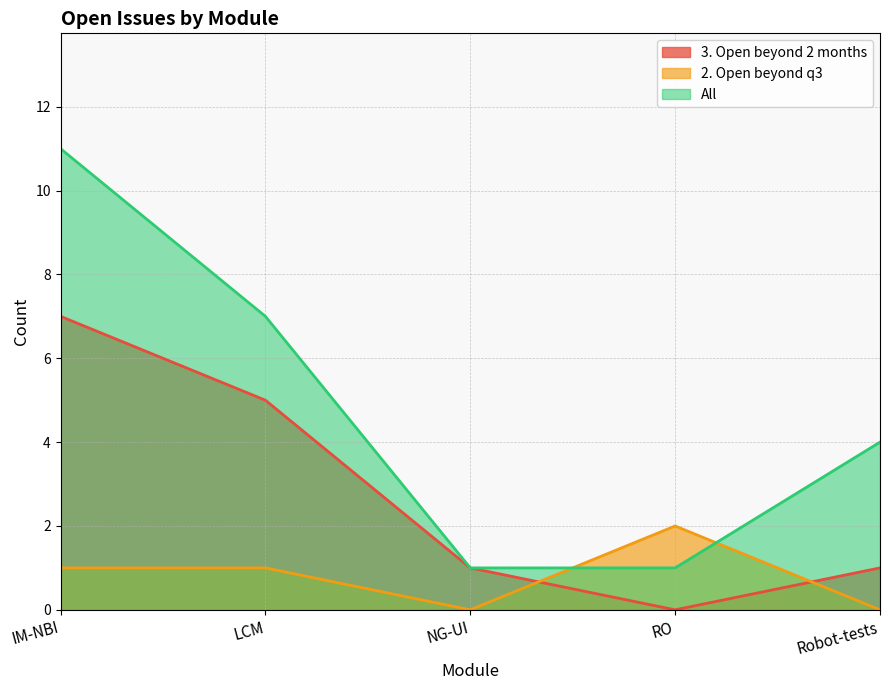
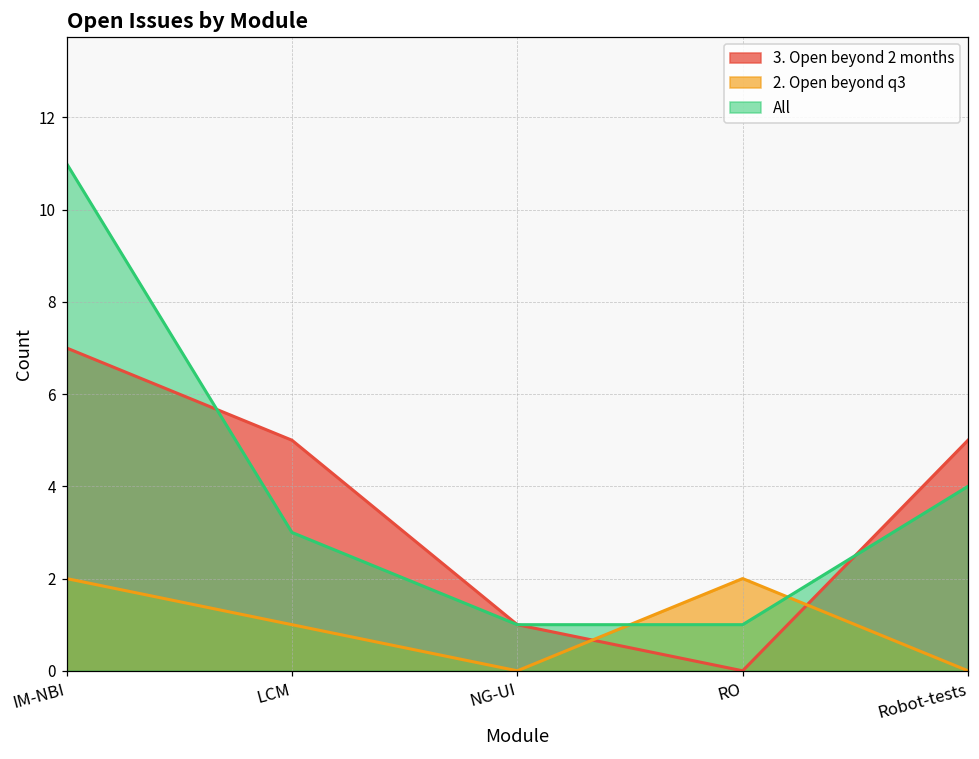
  {
    "3. Open beyond 2 months": {
      "IM-NBI": 7,
      "LCM": 5,
      "RO": 0,
-     "Robot-tests": 1
+     "Robot-tests": 5
    },
    "2. Open beyond q3": {
-     "IM-NBI": 1,
+     "IM-NBI": 2,
      "LCM": 1,
      "NG-UI": 0,
      "RO": 2,
      "Robot-tests": 0
    },
    "All": {
      "IM-NBI": 11,
-     "LCM": 7,
+     "LCM": 3,
      "RO": 1,
      "Robot-tests": 4
    }
  }
